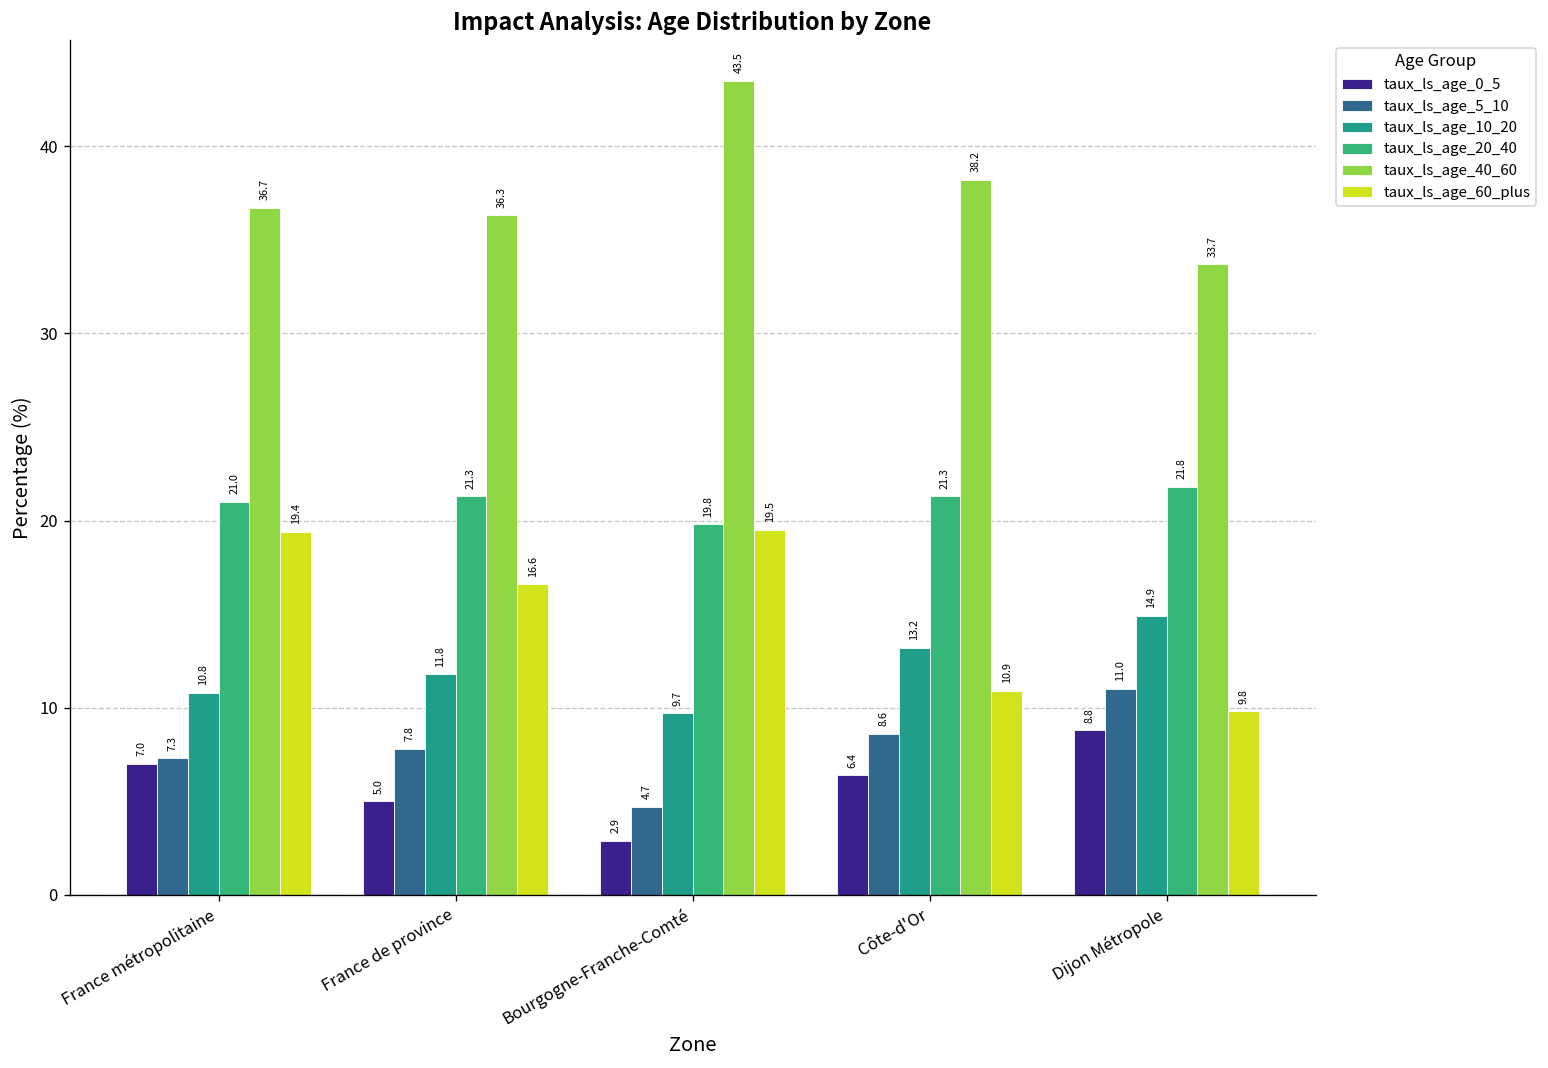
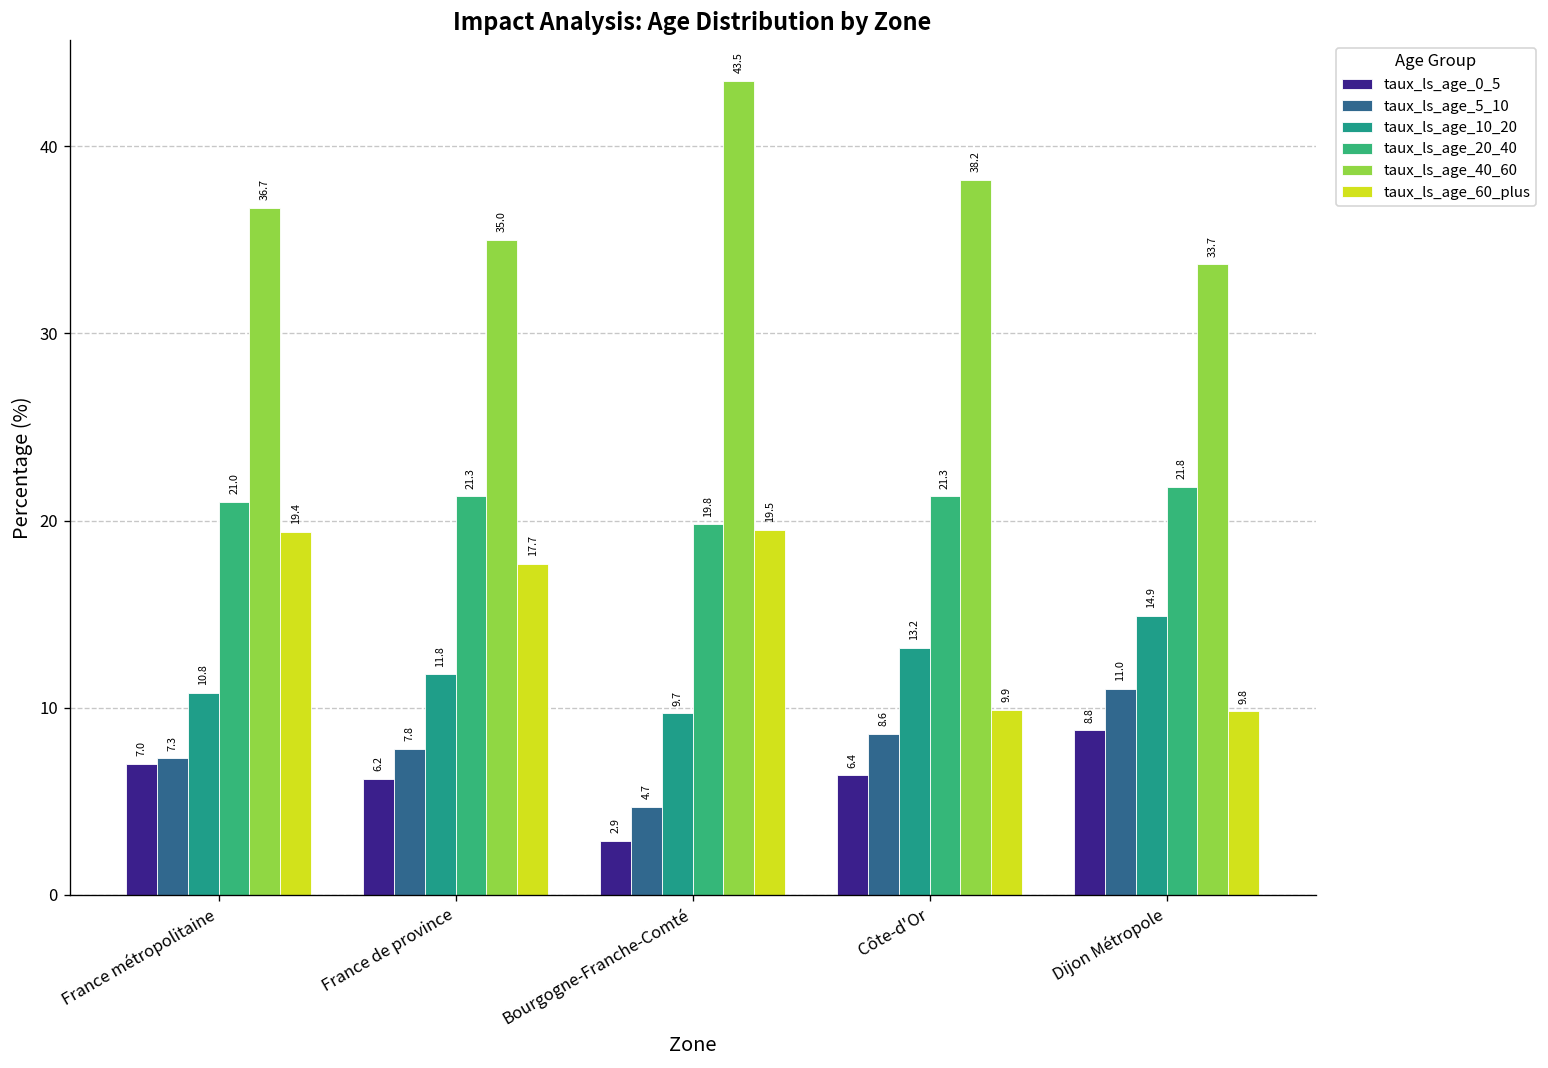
  {
    "taux_ls_age_0_5": {
      "France métropolitaine": 7.0,
-     "France de province": 5.0,
+     "France de province": 6.2,
      "Bourgogne-Franche-Comté": 2.9,
      "Côte-d'Or": 6.4,
      "Dijon Métropole": 8.8
    },
    "taux_ls_age_40_60": {
      "France métropolitaine": 36.7,
-     "France de province": 36.3,
+     "France de province": 35.0,
      "Bourgogne-Franche-Comté": 43.5,
      "Côte-d'Or": 38.2,
      "Dijon Métropole": 33.7
    },
    "taux_ls_age_60_plus": {
      "France métropolitaine": 19.4,
-     "France de province": 16.6,
+     "France de province": 17.7,
      "Bourgogne-Franche-Comté": 19.5,
-     "Côte-d'Or": 10.9,
+     "Côte-d'Or": 9.9,
      "Dijon Métropole": 9.8
    }
  }
